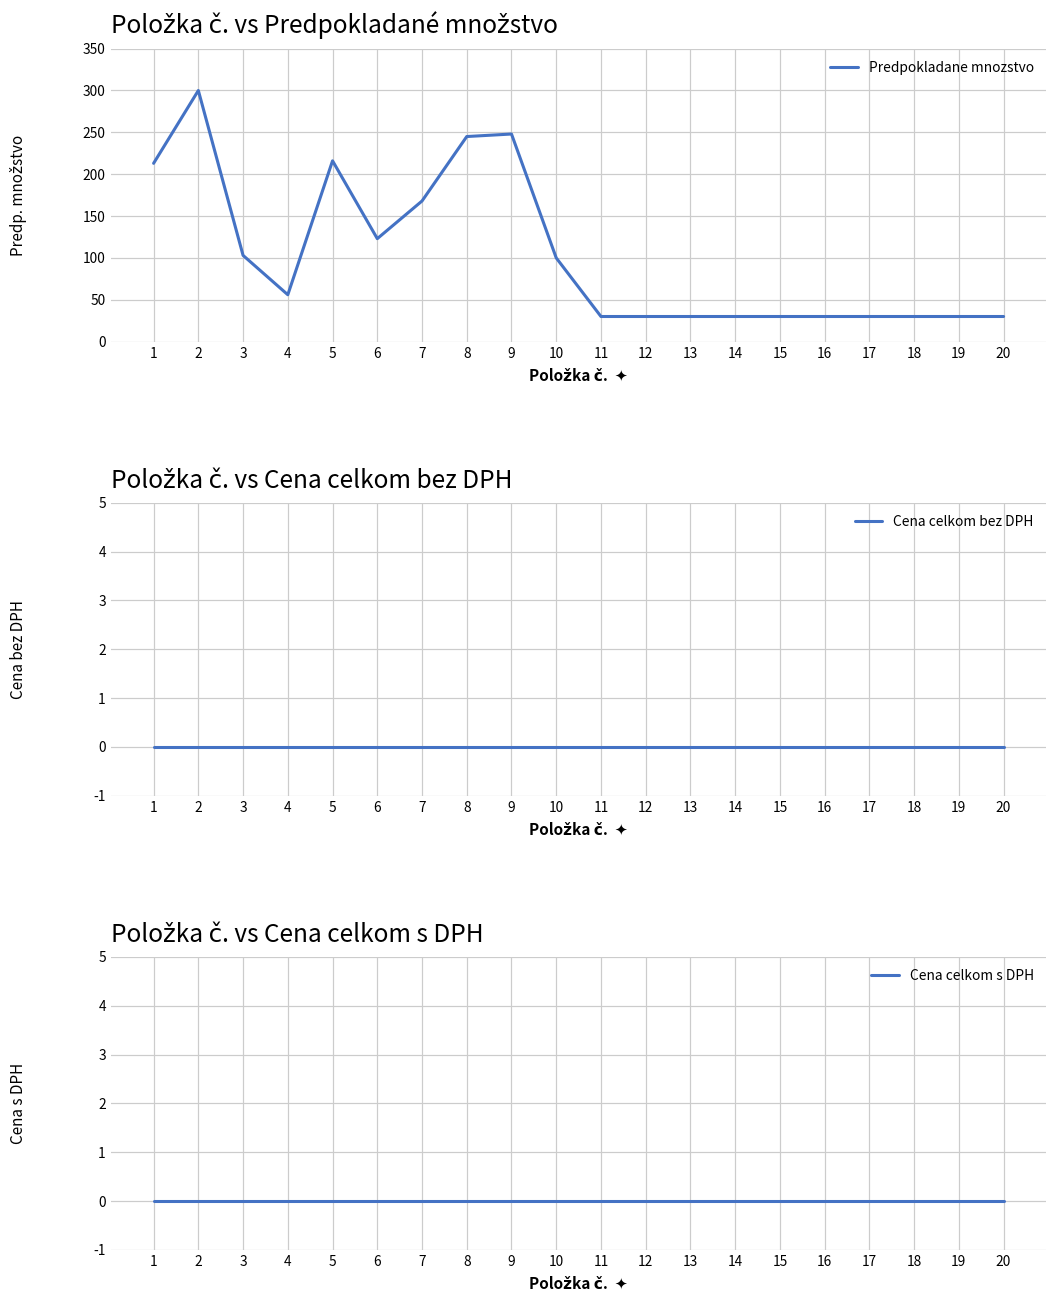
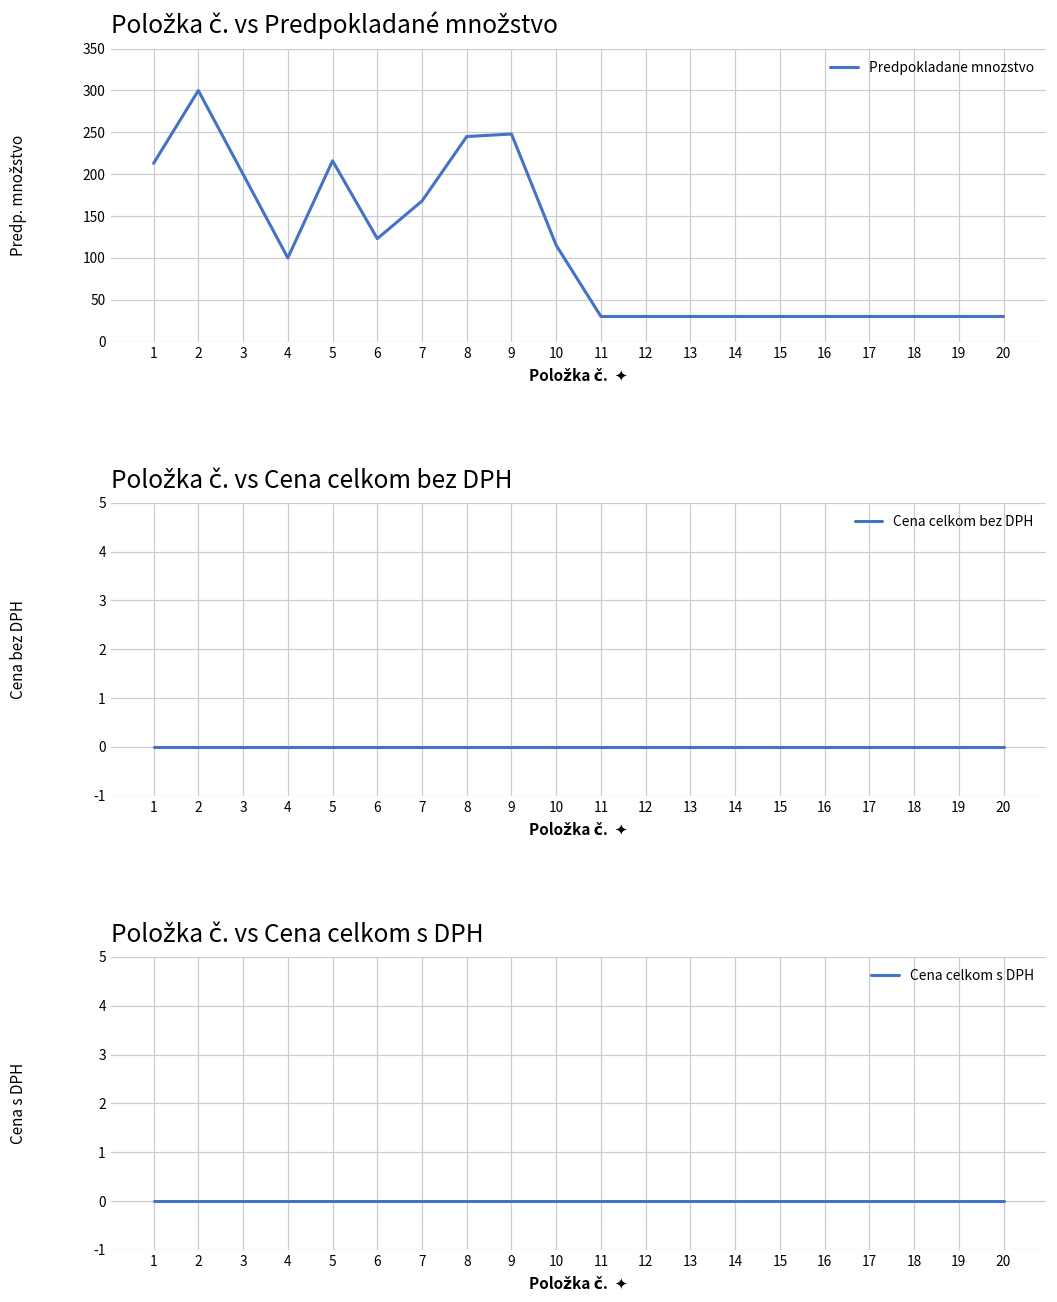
  {
    "Položka č. vs Predpokladané množstvo": {
      "1": 210,
      "2": 300,
-     "3": 100,
-     "4": 60,
+     "3": 200,
+     "4": 100,
      "5": 220,
      "6": 120,
      "7": 170,
      "8": 250,
      "9": 250,
-     "10": 100,
+     "10": 120,
      "11": 30,
      "12": 30,
      "13": 30,
      "14": 30,
      "15": 30,
      "16": 30,
      "17": 30,
      "18": 30,
      "19": 30,
      "20": 30
    },
    "Položka č. vs Cena celkom bez DPH": {
      "1": 0.0,
      "2": 0.0,
      "3": 0.0,
      "4": 0.0,
      "5": 0.0,
      "6": 0.0,
      "7": 0.0,
      "8": 0.0,
      "9": 0.0,
      "10": 0.0,
      "11": 0.0,
      "12": 0.0,
      "13": 0.0,
      "14": 0.0,
      "15": 0.0,
      "16": 0.0,
      "17": 0.0,
      "18": 0.0,
      "19": 0.0,
      "20": 0.0
    },
    "Položka č. vs Cena celkom s DPH": {
      "1": 0.0,
      "2": 0.0,
      "3": 0.0,
      "4": 0.0,
      "5": 0.0,
      "6": 0.0,
      "7": 0.0,
      "8": 0.0,
      "9": 0.0,
      "10": 0.0,
      "11": 0.0,
      "12": 0.0,
      "13": 0.0,
      "14": 0.0,
      "15": 0.0,
      "16": 0.0,
      "17": 0.0,
      "18": 0.0,
      "19": 0.0,
      "20": 0.0
    }
  }
